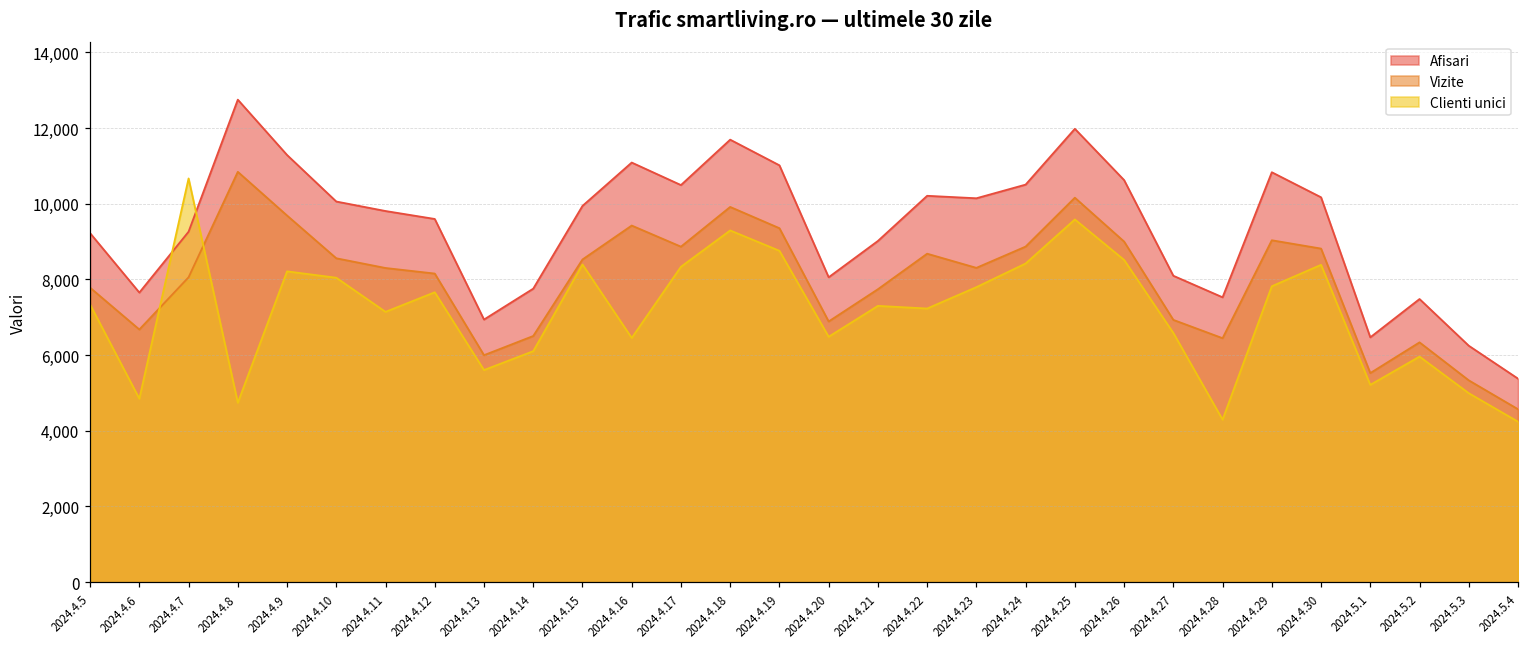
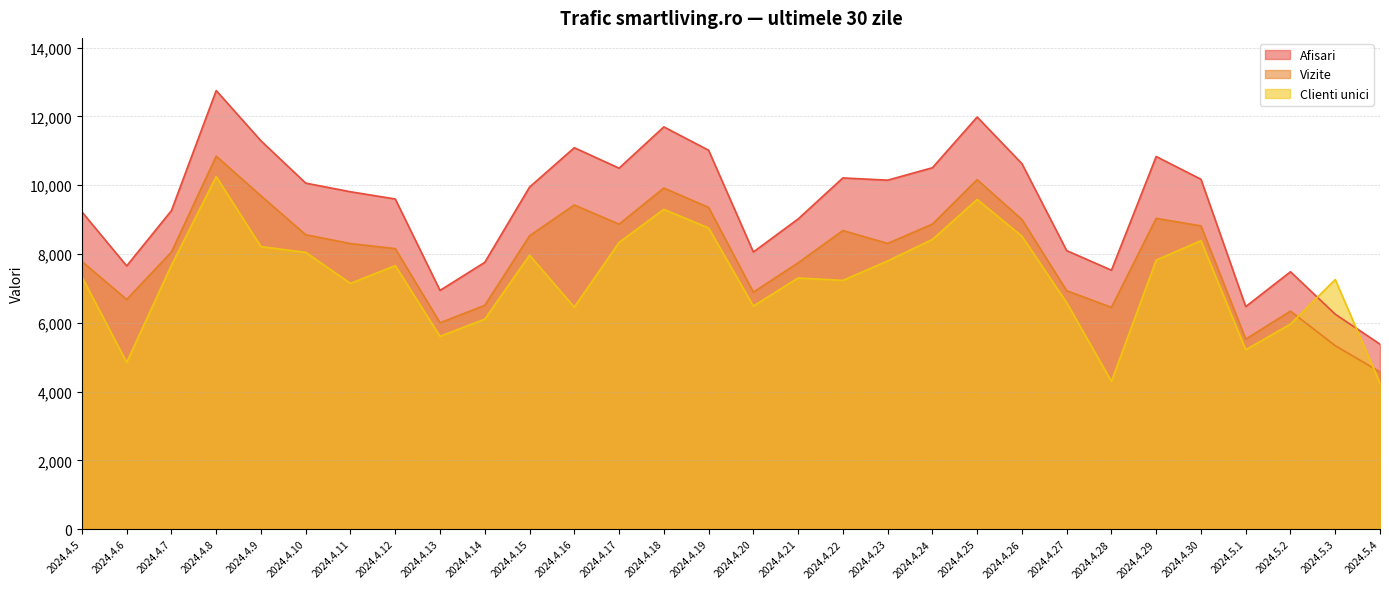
  {
    "Clienti unici": {
      "2024.4.5": "7,300",
      "2024.4.6": "4,800",
-     "2024.4.7": "10,700",
-     "2024.4.8": "4,700",
+     "2024.4.7": "7,700",
+     "2024.4.8": "10,300",
      "2024.4.9": "8,200",
      "2024.4.10": "8,000",
      "2024.4.11": "7,100",
      "2024.4.12": "7,700",
      "2024.4.13": "5,600",
      "2024.4.14": "6,100",
-     "2024.4.15": "8,400",
+     "2024.4.15": "8,000",
      "2024.4.16": "6,500",
      "2024.4.17": "8,300",
      "2024.4.18": "9,300",
      "2024.4.19": "8,800",
      "2024.4.20": "6,500",
      "2024.4.21": "7,300",
      "2024.4.22": "7,200",
      "2024.4.23": "7,800",
      "2024.4.24": "8,400",
      "2024.4.25": "9,600",
      "2024.4.26": "8,500",
      "2024.4.27": "6,600",
      "2024.4.28": "4,300",
      "2024.4.29": "7,800",
      "2024.4.30": "8,400",
      "2024.5.1": "5,200",
      "2024.5.2": "6,000",
-     "2024.5.3": "5,000",
+     "2024.5.3": "7,300",
      "2024.5.4": "4,200"
    }
  }
